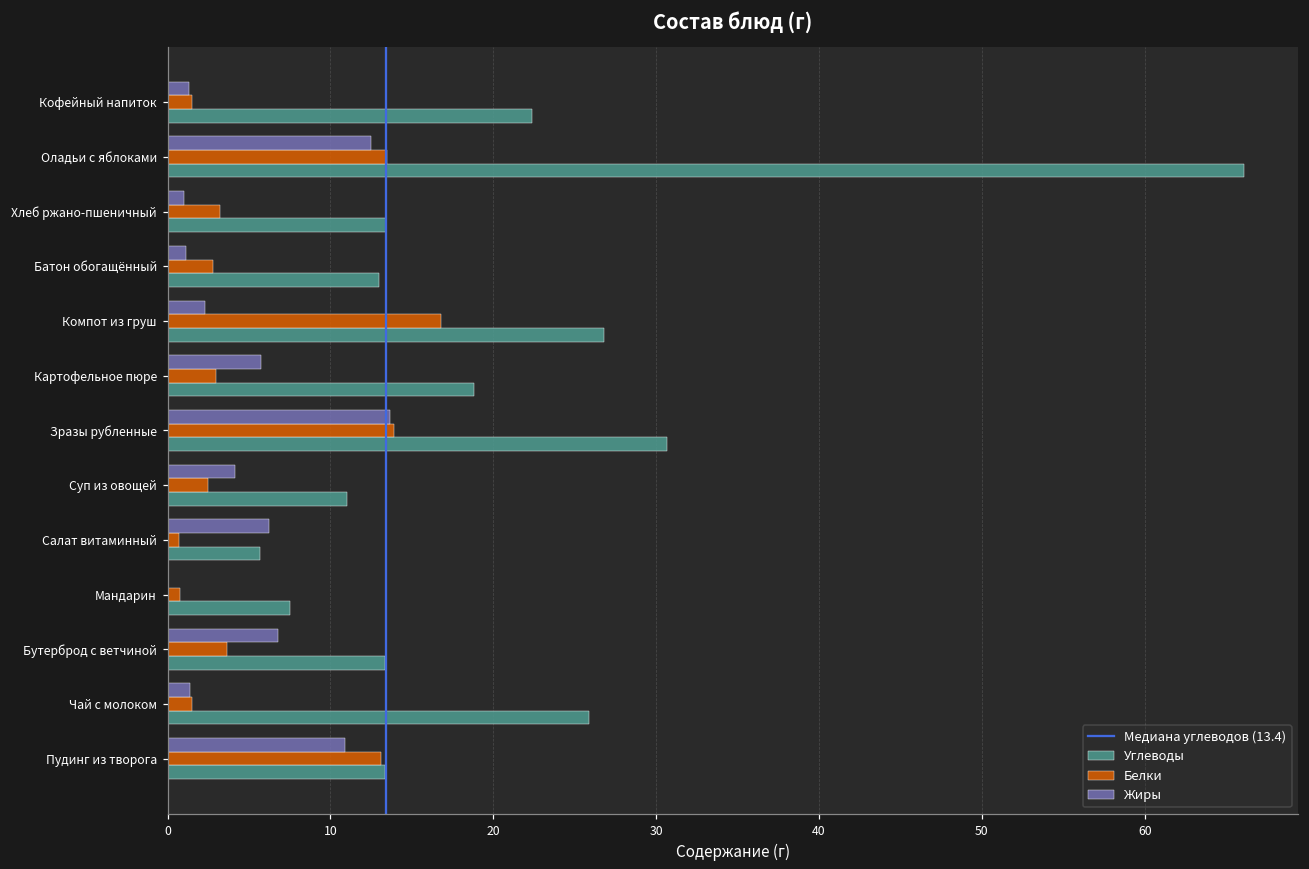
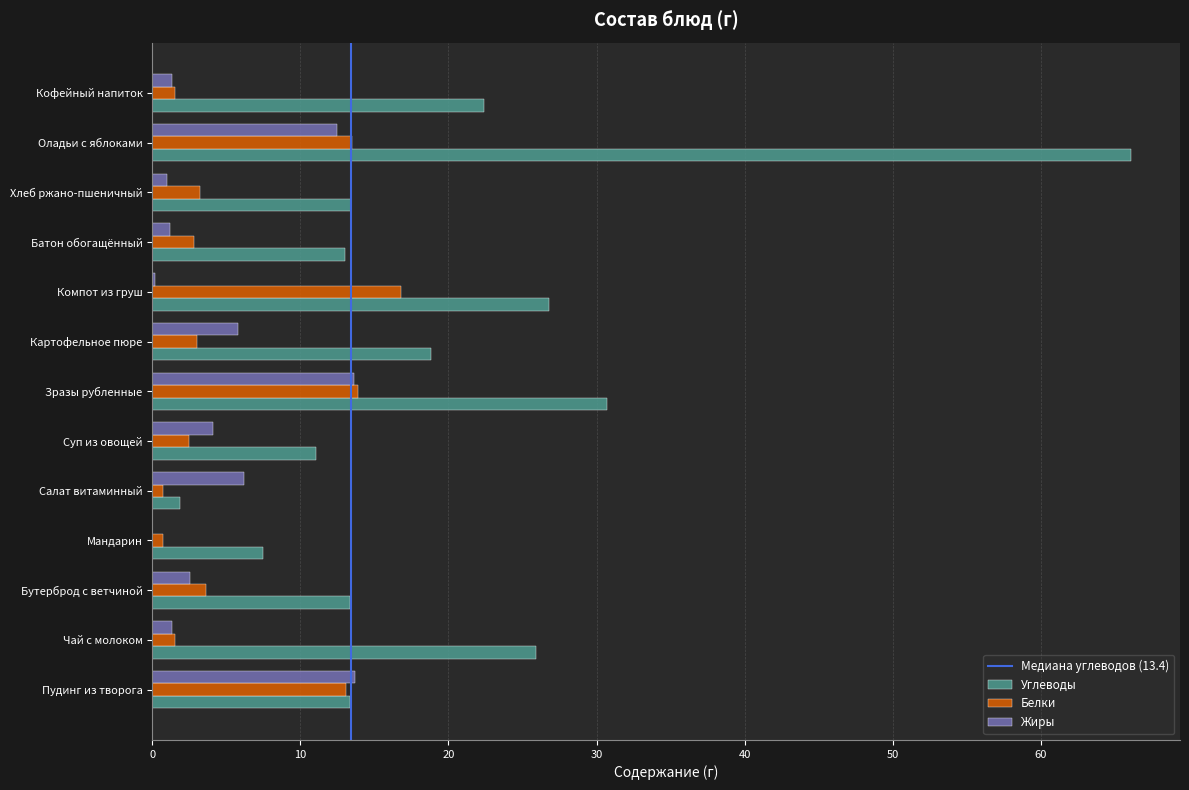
  {
    "Углеводы": {
      "Кофейный напиток": 22.4,
      "Оладьи с яблоками": 66.1,
      "Хлеб ржано-пшеничный": 13.4,
      "Батон обогащённый": 13.0,
      "Компот из груш": 26.8,
      "Картофельное пюре": 18.8,
      "Зразы рубленные": 30.7,
      "Суп из овощей": 11.0,
-     "Салат витаминный": 5.7,
+     "Салат витаминный": 1.9,
      "Мандарин": 7.5,
      "Бутерброд с ветчиной": 13.4,
      "Чай с молоком": 25.9,
      "Пудинг из творога": 13.4
    },
    "Белки": {
      "Кофейный напиток": 1.5,
      "Оладьи с яблоками": 13.5,
      "Хлеб ржано-пшеничный": 3.2,
      "Батон обогащённый": 2.8,
      "Компот из груш": 16.8,
      "Картофельное пюре": 3.0,
      "Зразы рубленные": 13.9,
      "Суп из овощей": 2.5,
      "Салат витаминный": 0.7,
      "Мандарин": 0.8,
      "Бутерброд с ветчиной": 3.6,
      "Чай с молоком": 1.5,
      "Пудинг из творога": 13.1
    },
    "Жиры": {
      "Кофейный напиток": 1.3,
      "Оладьи с яблоками": 12.5,
      "Хлеб ржано-пшеничный": 1.0,
      "Батон обогащённый": 1.2,
-     "Компот из груш": 2.3,
+     "Компот из груш": 0.2,
      "Картофельное пюре": 5.8,
      "Зразы рубленные": 13.6,
      "Суп из овощей": 4.1,
      "Салат витаминный": 6.2,
      "Мандарин": 0.0,
-     "Бутерброд с ветчиной": 6.8,
+     "Бутерброд с ветчиной": 2.6,
      "Чай с молоком": 1.4,
-     "Пудинг из творога": 10.9
+     "Пудинг из творога": 13.7
    }
  }
